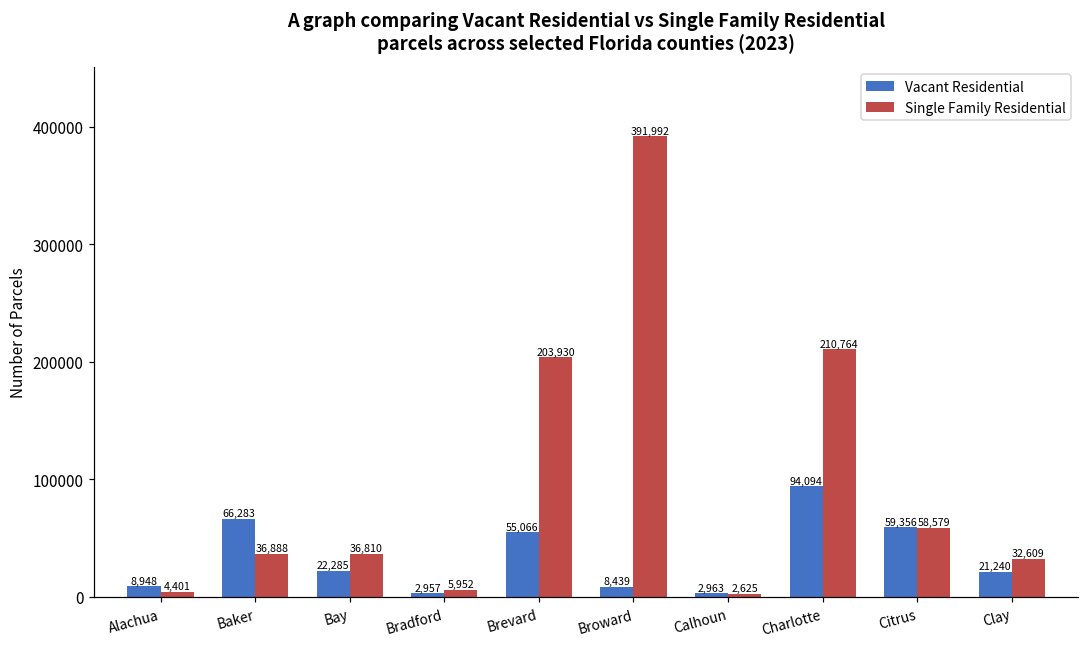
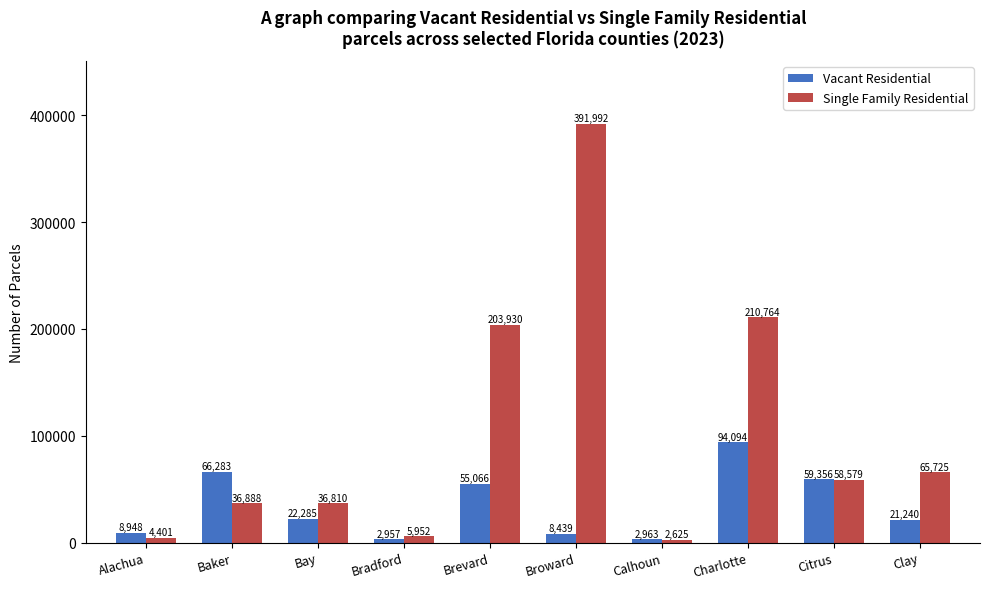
  {
    "Vacant Residential": {
      "Alachua": "8,948",
      "Baker": "66,283",
      "Bay": "22,285",
      "Bradford": "2,957",
      "Brevard": "55,066",
      "Broward": "8,439",
      "Calhoun": "2,963",
      "Charlotte": "94,094",
      "Citrus": "59,356",
      "Clay": "21,240"
    },
    "Single Family Residential": {
      "Alachua": "4,401",
      "Baker": "36,888",
      "Bay": "36,810",
      "Bradford": "5,952",
      "Brevard": "203,930",
      "Broward": "391,992",
      "Calhoun": "2,625",
      "Charlotte": "210,764",
      "Citrus": "58,579",
-     "Clay": "32,609"
+     "Clay": "65,725"
    }
  }
